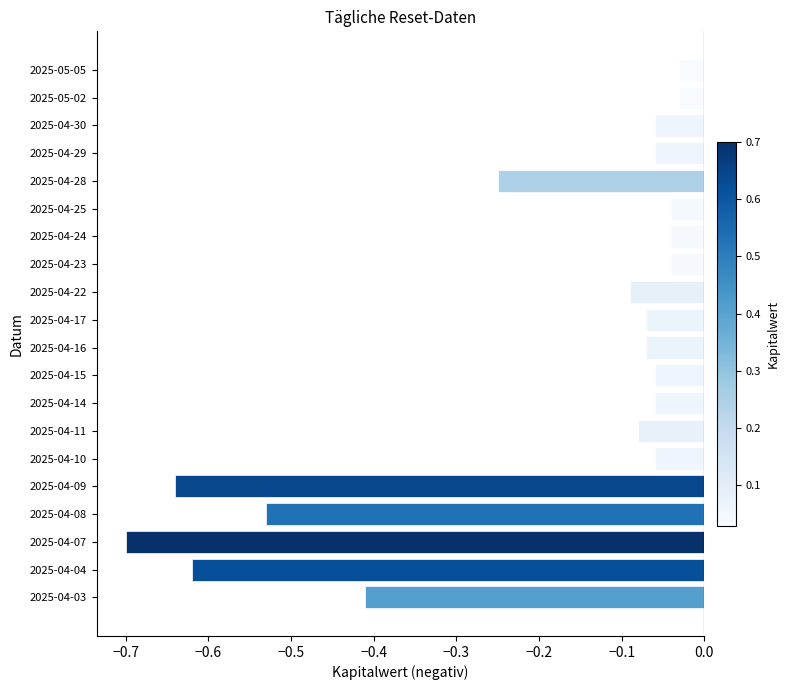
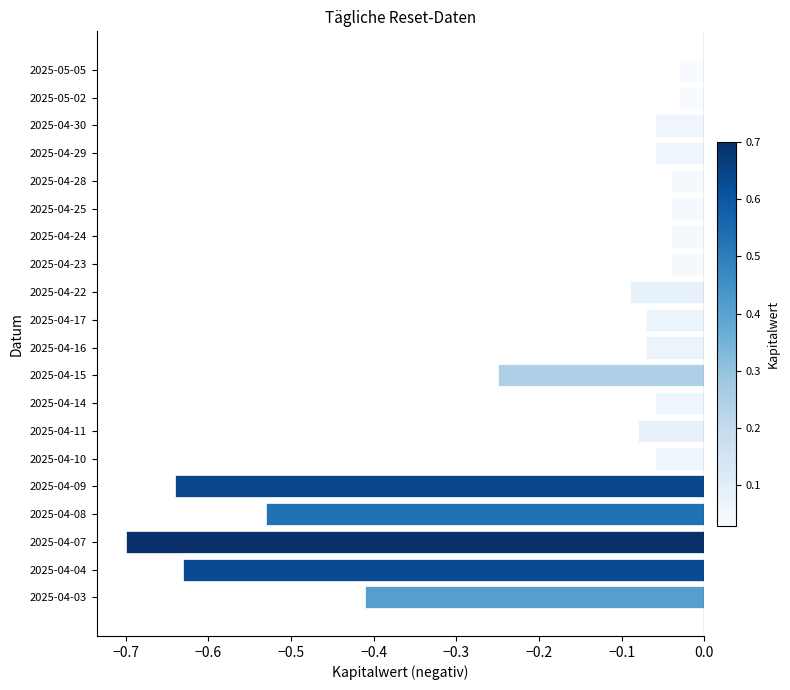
  {
    "2025-05-05": -0.03,
    "2025-05-02": -0.03,
    "2025-04-30": -0.06,
    "2025-04-29": -0.06,
-   "2025-04-28": -0.25,
+   "2025-04-28": -0.04,
    "2025-04-25": -0.04,
    "2025-04-24": -0.04,
    "2025-04-23": -0.04,
    "2025-04-22": -0.09,
    "2025-04-17": -0.07,
    "2025-04-16": -0.07,
-   "2025-04-15": -0.06,
+   "2025-04-15": -0.25,
    "2025-04-14": -0.06,
    "2025-04-11": -0.08,
    "2025-04-10": -0.06,
    "2025-04-09": -0.64,
    "2025-04-08": -0.53,
    "2025-04-07": -0.70,
-   "2025-04-04": -0.62,
+   "2025-04-04": -0.63,
    "2025-04-03": -0.41
  }
